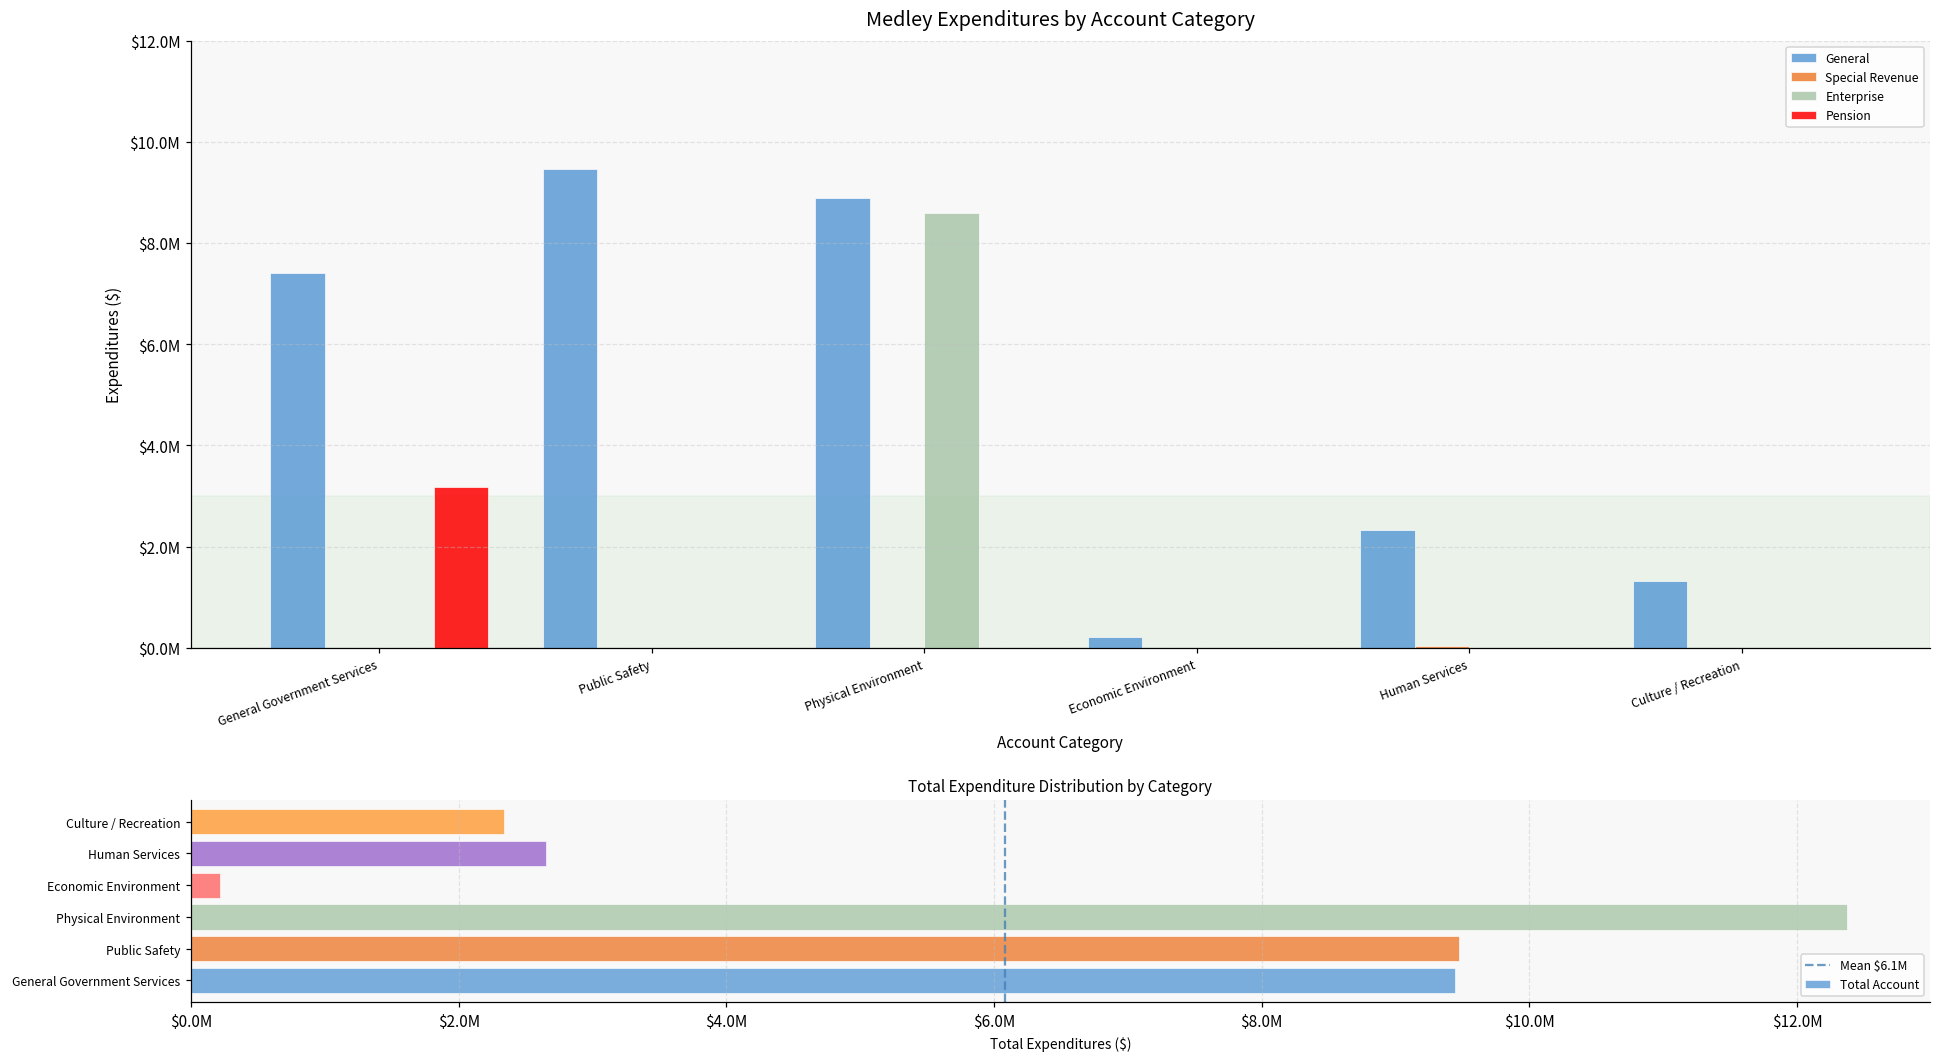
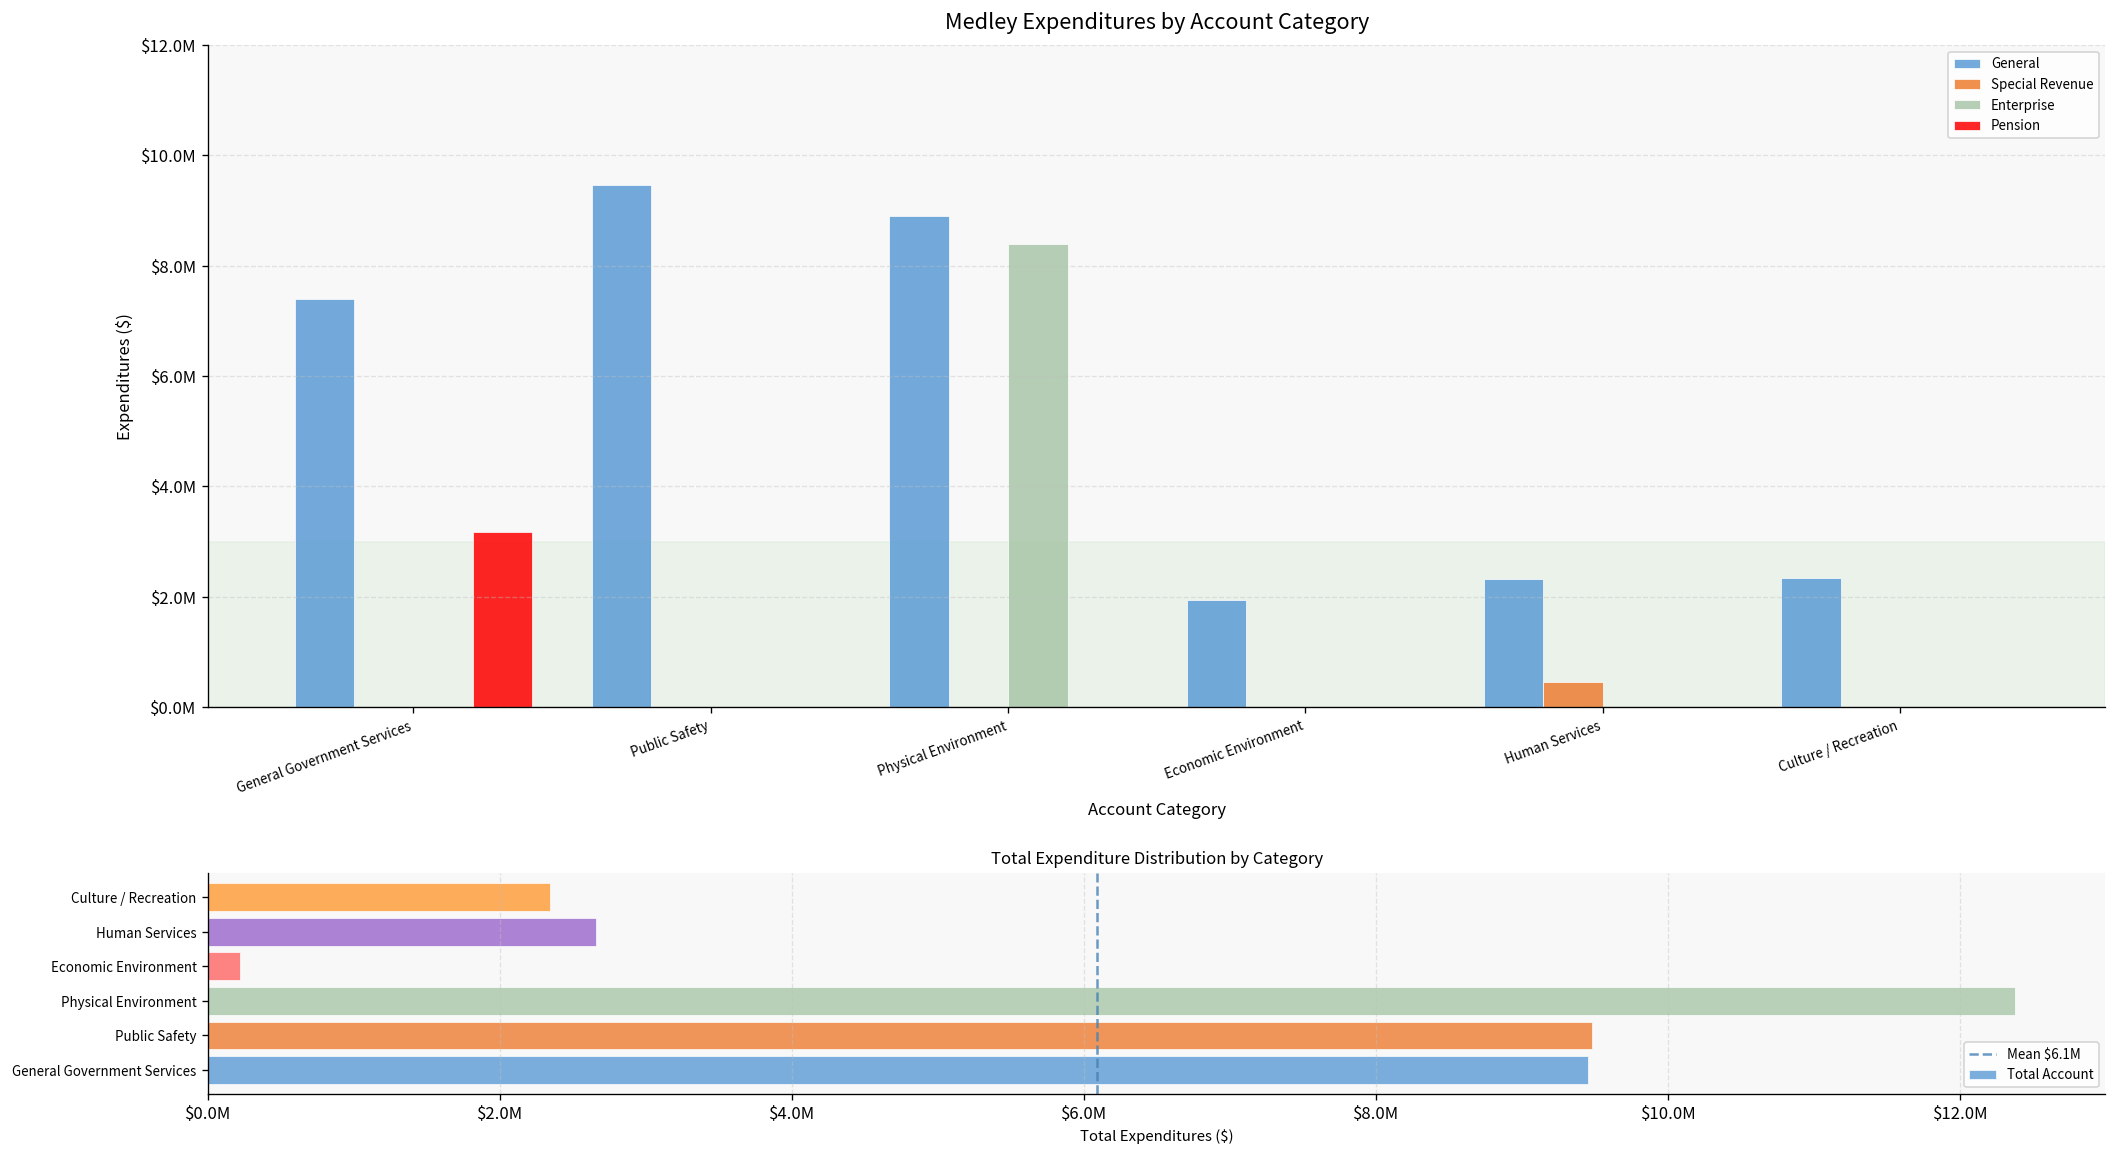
  {
    "Medley Expenditures by Account Category": {
      "General": {
        "General Government Services": "$7400000",
        "Public Safety": "$9500000",
        "Physical Environment": "$8900000",
-       "Economic Environment": "$200000",
+       "Economic Environment": "$1900000",
        "Human Services": "$2300000",
-       "Culture / Recreation": "$1300000"
+       "Culture / Recreation": "$2300000"
      },
      "Special Revenue": {
        "General Government Services": "$0",
        "Public Safety": "$0",
        "Physical Environment": "$0",
        "Economic Environment": "$0",
-       "Human Services": "$0",
+       "Human Services": "$500000",
        "Culture / Recreation": "$0"
      },
      "Enterprise": {
        "General Government Services": "$0",
        "Public Safety": "$0",
-       "Physical Environment": "$8600000",
+       "Physical Environment": "$8400000",
        "Economic Environment": "$0",
        "Human Services": "$0",
        "Culture / Recreation": "$0"
      },
      "Pension": {
        "General Government Services": "$3200000",
        "Public Safety": "$0",
        "Physical Environment": "$0",
        "Economic Environment": "$0",
        "Human Services": "$0",
        "Culture / Recreation": "$0"
      }
    },
    "Total Expenditure Distribution by Category": {
      "Culture / Recreation": "$2340000",
      "Human Services": "$2660000",
      "Economic Environment": "$220000",
      "Physical Environment": "$12370000",
      "Public Safety": "$9470000",
      "General Government Services": "$9450000"
    }
  }
